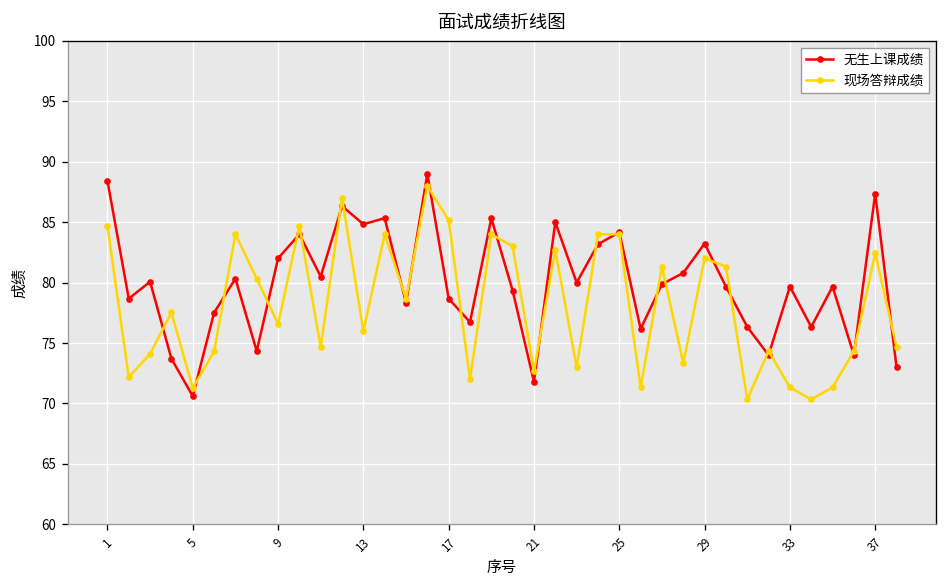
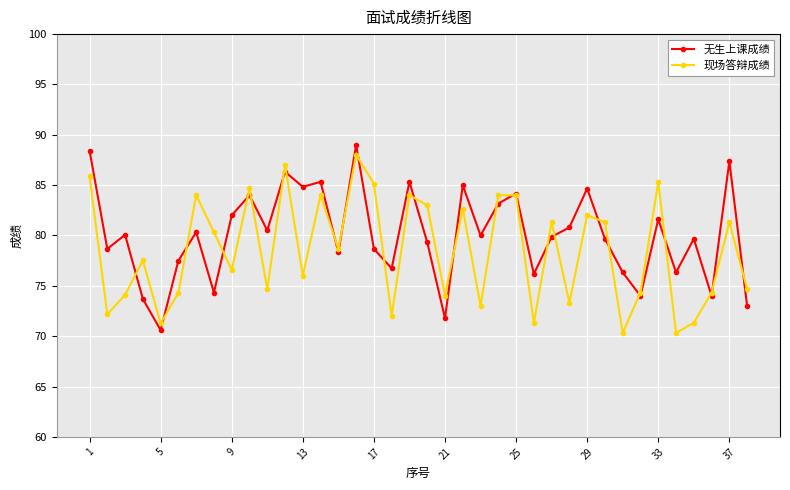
  {
    "无生上课成绩": {
      "1": 88.4,
      "5": 70.6,
      "9": 82.0,
      "13": 84.8,
      "17": 78.7,
      "21": 71.8,
-     "29": 83.2,
-     "33": 79.7,
+     "29": 84.7,
+     "33": 81.6,
      "37": 87.4
    },
    "现场答辩成绩": {
-     "1": 84.7,
+     "1": 85.9,
      "5": 71.3,
      "9": 76.6,
      "13": 76.0,
      "17": 85.2,
-     "21": 72.7,
+     "21": 74.0,
      "29": 82.0,
-     "33": 71.3,
-     "37": 82.4
+     "33": 85.3,
+     "37": 81.3
    }
  }
